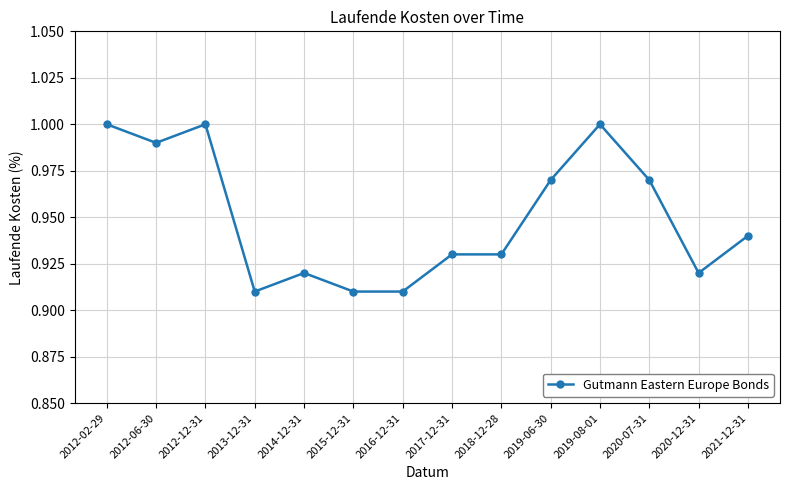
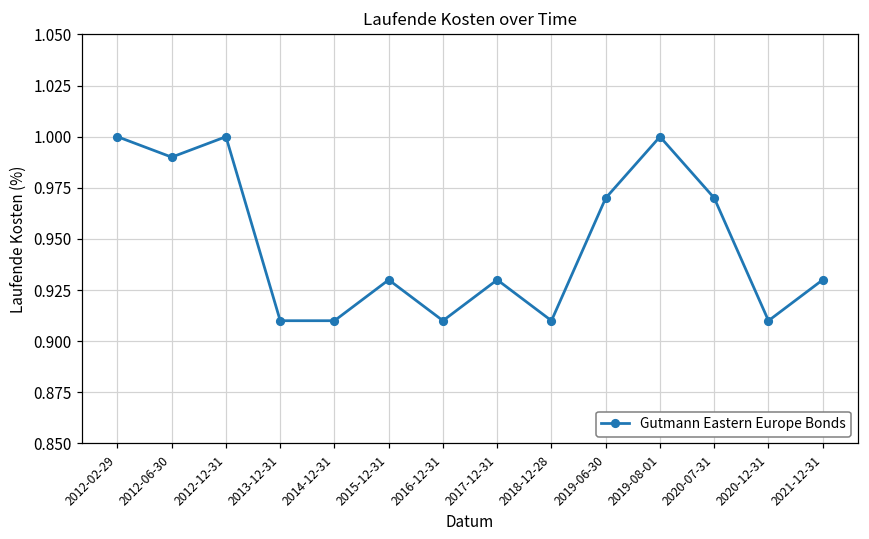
  {
    "2012-02-29": 1.00,
    "2012-06-30": 0.99,
    "2012-12-31": 1.00,
    "2013-12-31": 0.91,
-   "2014-12-31": 0.92,
-   "2015-12-31": 0.91,
+   "2014-12-31": 0.91,
+   "2015-12-31": 0.93,
    "2016-12-31": 0.91,
    "2017-12-31": 0.93,
-   "2018-12-28": 0.93,
+   "2018-12-28": 0.91,
    "2019-06-30": 0.97,
    "2019-08-01": 1.00,
    "2020-07-31": 0.97,
-   "2020-12-31": 0.92,
-   "2021-12-31": 0.94
+   "2020-12-31": 0.91,
+   "2021-12-31": 0.93
  }
